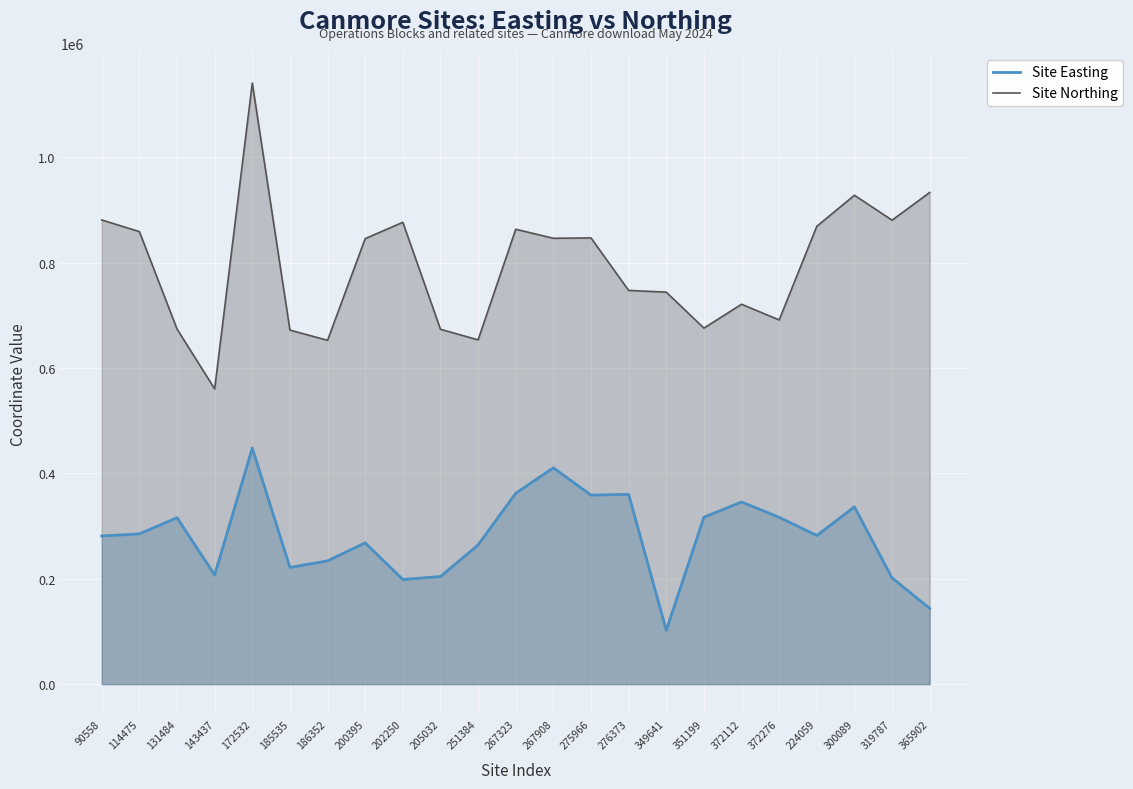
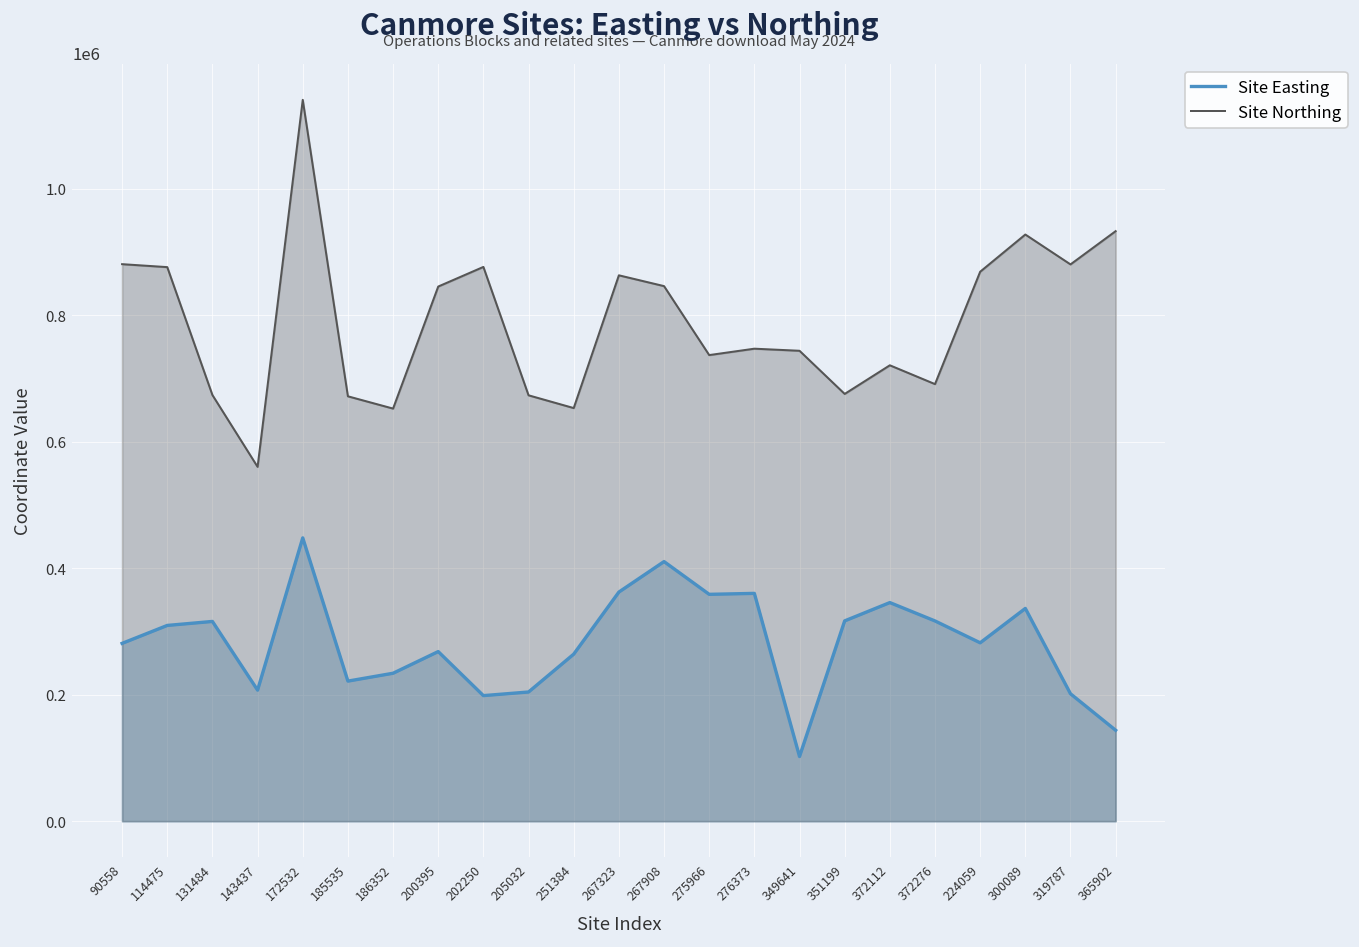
  {
    "Site Easting": {
      "90558": 280000,
-     "114475": 290000,
+     "114475": 310000,
      "131484": 320000,
      "143437": 210000,
      "172532": 450000,
      "185535": 220000,
      "186352": 230000,
      "200395": 270000,
      "202250": 200000,
      "205032": 200000,
      "251384": 260000,
      "267323": 360000,
      "267908": 410000,
      "275966": 360000,
      "276373": 360000,
      "349641": 100000,
      "351199": 320000,
      "372112": 350000,
      "372276": 320000,
      "224059": 280000,
      "300089": 340000,
      "319787": 200000,
      "365902": 140000
    },
    "Site Northing": {
      "90558": 880000,
-     "114475": 860000,
+     "114475": 880000,
      "131484": 670000,
      "143437": 560000,
      "172532": 1140000,
      "185535": 670000,
      "186352": 650000,
      "200395": 850000,
      "202250": 880000,
      "205032": 670000,
      "251384": 650000,
      "267323": 860000,
      "267908": 850000,
-     "275966": 850000,
+     "275966": 740000,
      "276373": 750000,
      "349641": 740000,
      "351199": 680000,
      "372112": 720000,
      "372276": 690000,
      "224059": 870000,
      "300089": 930000,
      "319787": 880000,
      "365902": 930000
    }
  }
